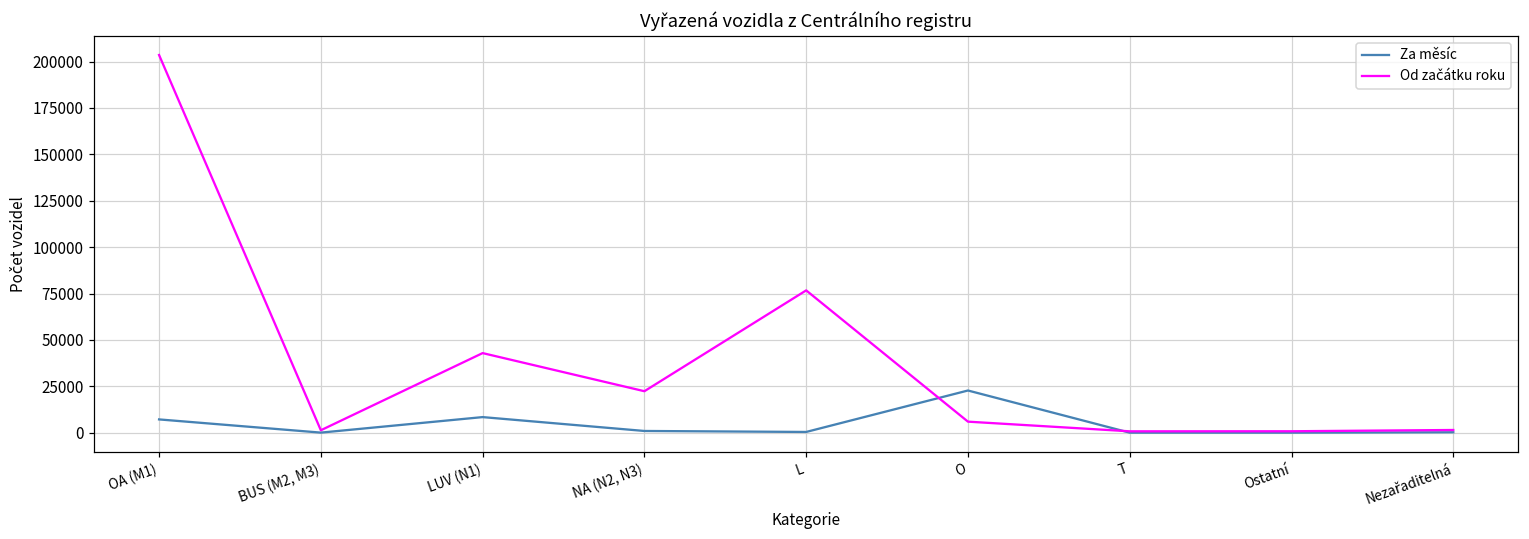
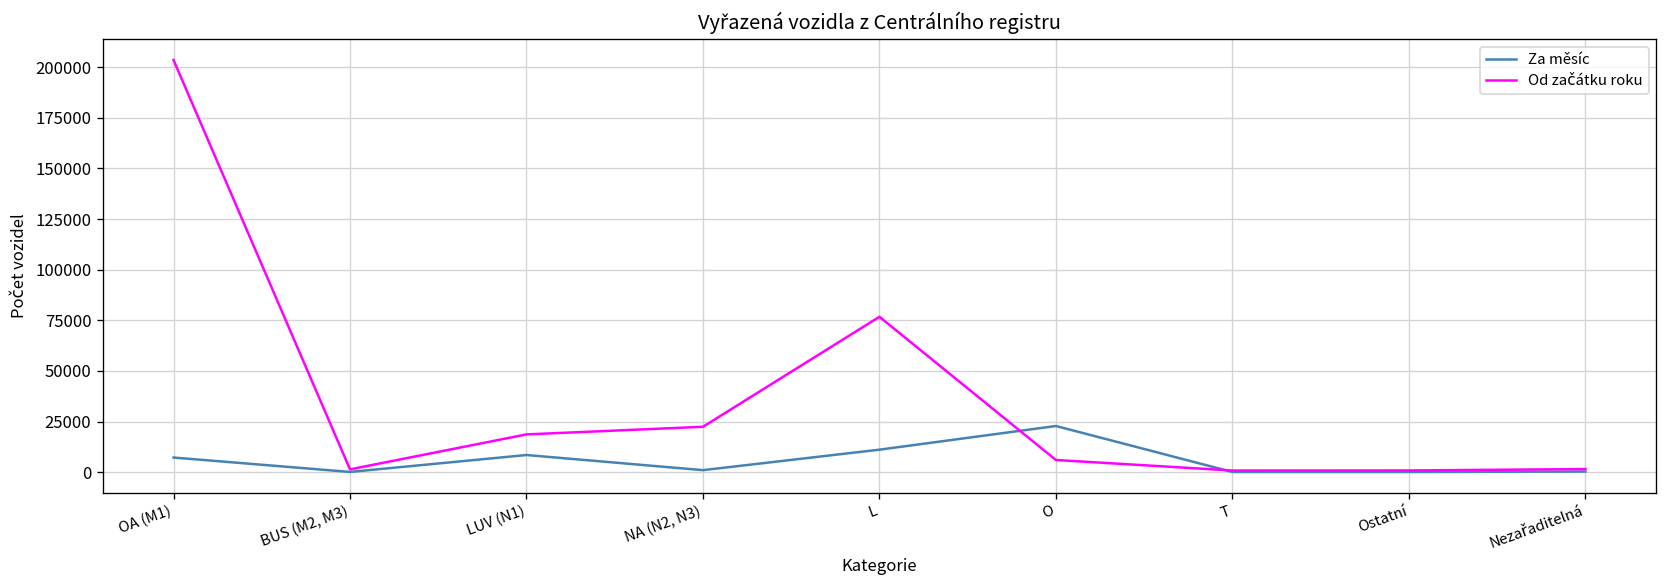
  {
    "Za měsíc": {
      "OA (M1)": 7000,
      "LUV (N1)": 8000,
      "NA (N2, N3)": 1000,
-     "L": 0,
+     "L": 11000,
      "O": 23000
    },
    "Od začátku roku": {
      "OA (M1)": 204000,
-     "LUV (N1)": 43000,
+     "LUV (N1)": 19000,
      "NA (N2, N3)": 22000,
      "L": 77000,
      "O": 6000
    }
  }
